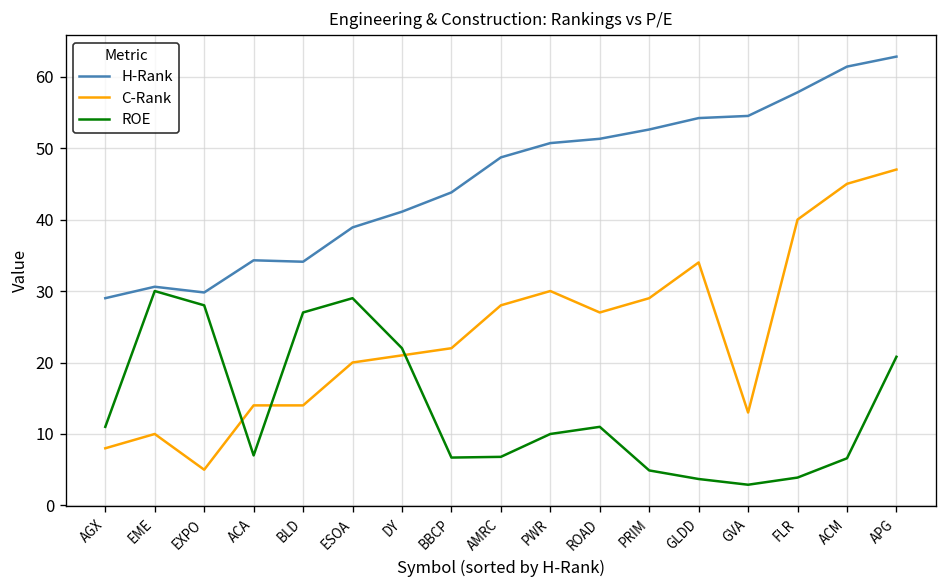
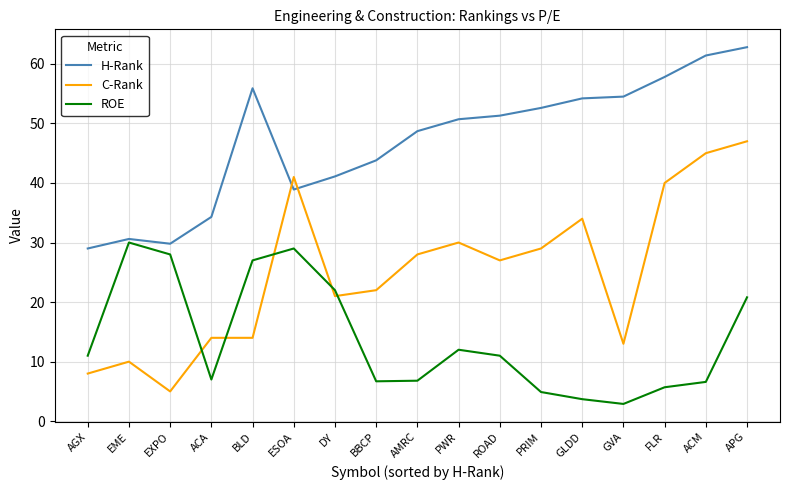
  {
    "H-Rank": {
      "AGX": 29,
      "EME": 31,
      "EXPO": 30,
      "ACA": 34,
-     "BLD": 34,
+     "BLD": 56,
      "ESOA": 39,
      "DY": 41,
      "BBCP": 44,
      "AMRC": 49,
      "PWR": 51,
      "ROAD": 51,
      "PRIM": 53,
      "GLDD": 54,
      "GVA": 55,
      "FLR": 58,
      "ACM": 61,
      "APG": 63
    },
    "C-Rank": {
      "AGX": 8,
      "EME": 10,
      "EXPO": 5,
      "ACA": 14,
      "BLD": 14,
-     "ESOA": 20,
+     "ESOA": 41,
      "DY": 21,
      "BBCP": 22,
      "AMRC": 28,
      "PWR": 30,
      "ROAD": 27,
      "PRIM": 29,
      "GLDD": 34,
      "GVA": 13,
      "FLR": 40,
      "ACM": 45,
      "APG": 47
    },
    "ROE": {
      "AGX": 11,
      "EME": 30,
      "EXPO": 28,
      "ACA": 7,
      "BLD": 27,
      "ESOA": 29,
      "DY": 22,
      "BBCP": 7,
      "AMRC": 7,
-     "PWR": 10,
+     "PWR": 12,
      "ROAD": 11,
      "PRIM": 5,
      "GLDD": 4,
      "GVA": 3,
-     "FLR": 4,
+     "FLR": 6,
      "ACM": 7,
      "APG": 21
    }
  }
